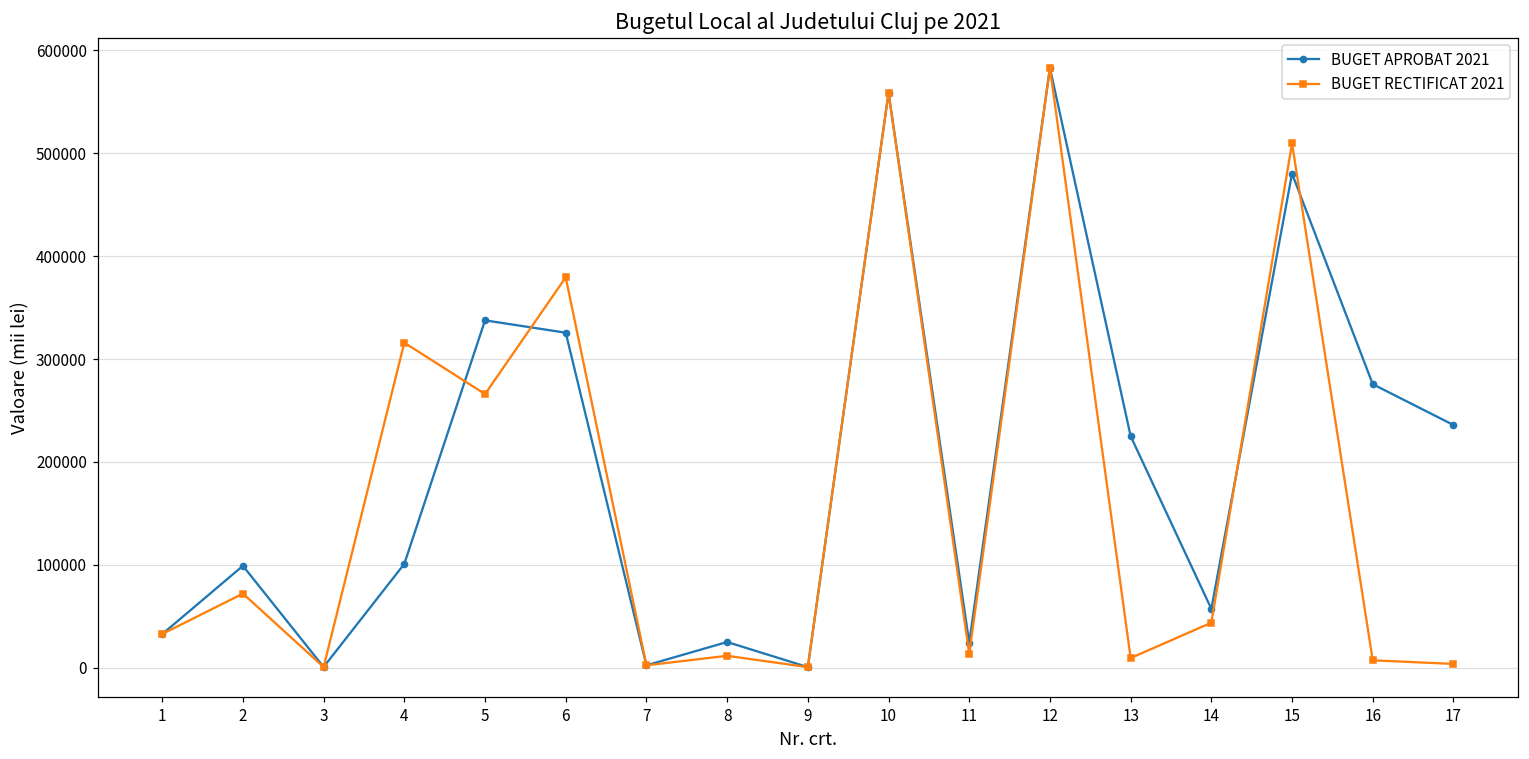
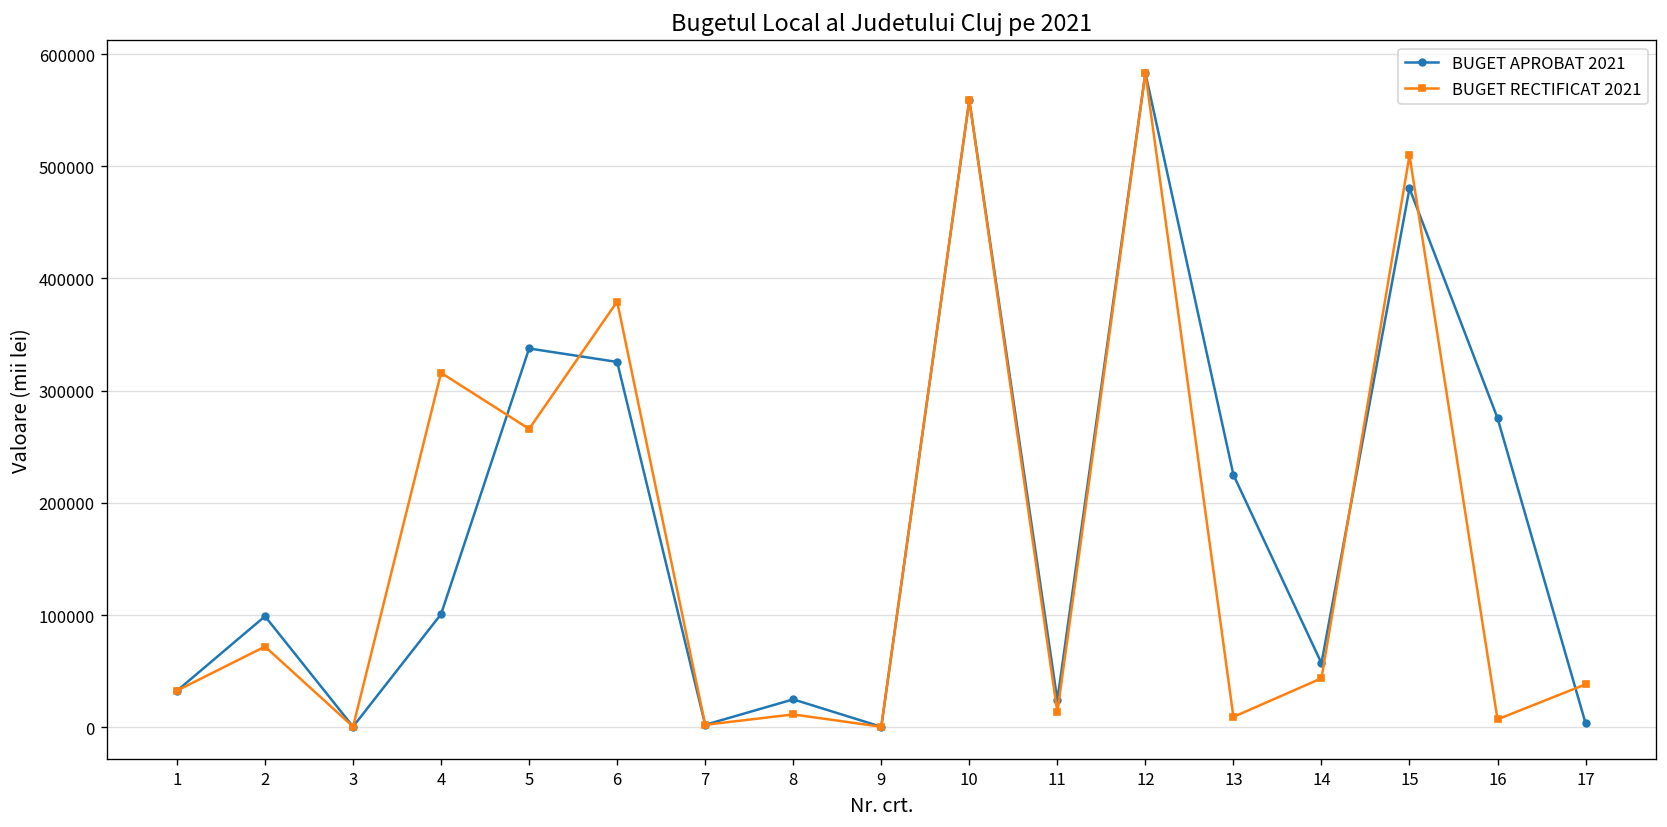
  {
    "BUGET APROBAT 2021": {
      "2": 100000,
      "4": 100000,
      "5": 340000,
      "6": 330000,
      "8": 20000,
      "11": 20000,
      "13": 230000,
      "14": 60000,
      "15": 480000,
      "16": 280000,
-     "17": 240000
+     "17": 0
    },
    "BUGET RECTIFICAT 2021": {
      "2": 70000,
      "4": 320000,
      "5": 270000,
      "6": 380000,
      "8": 10000,
      "11": 10000,
      "13": 10000,
      "14": 40000,
      "15": 510000,
      "16": 10000,
-     "17": 0
+     "17": 40000
    }
  }
